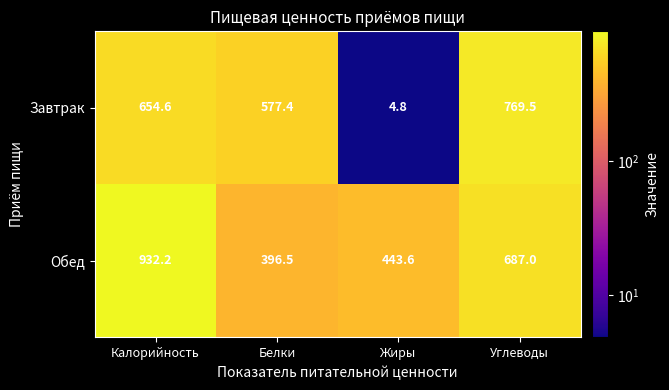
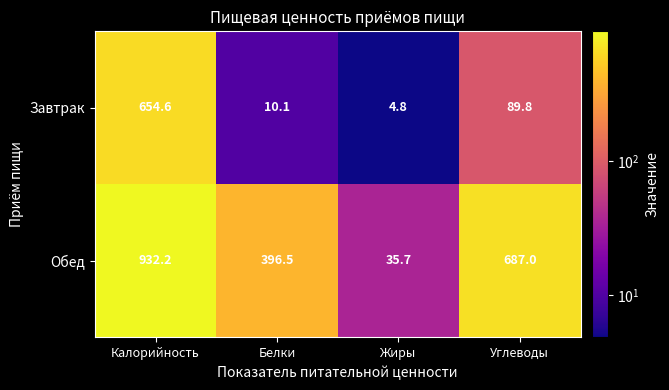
  {
    "Завтрак": {
      "Калорийность": 654.6,
-     "Белки": 577.4,
+     "Белки": 10.1,
      "Жиры": 4.8,
-     "Углеводы": 769.5
+     "Углеводы": 89.8
    },
    "Обед": {
      "Калорийность": 932.2,
      "Белки": 396.5,
-     "Жиры": 443.6,
+     "Жиры": 35.7,
      "Углеводы": 687.0
    }
  }
